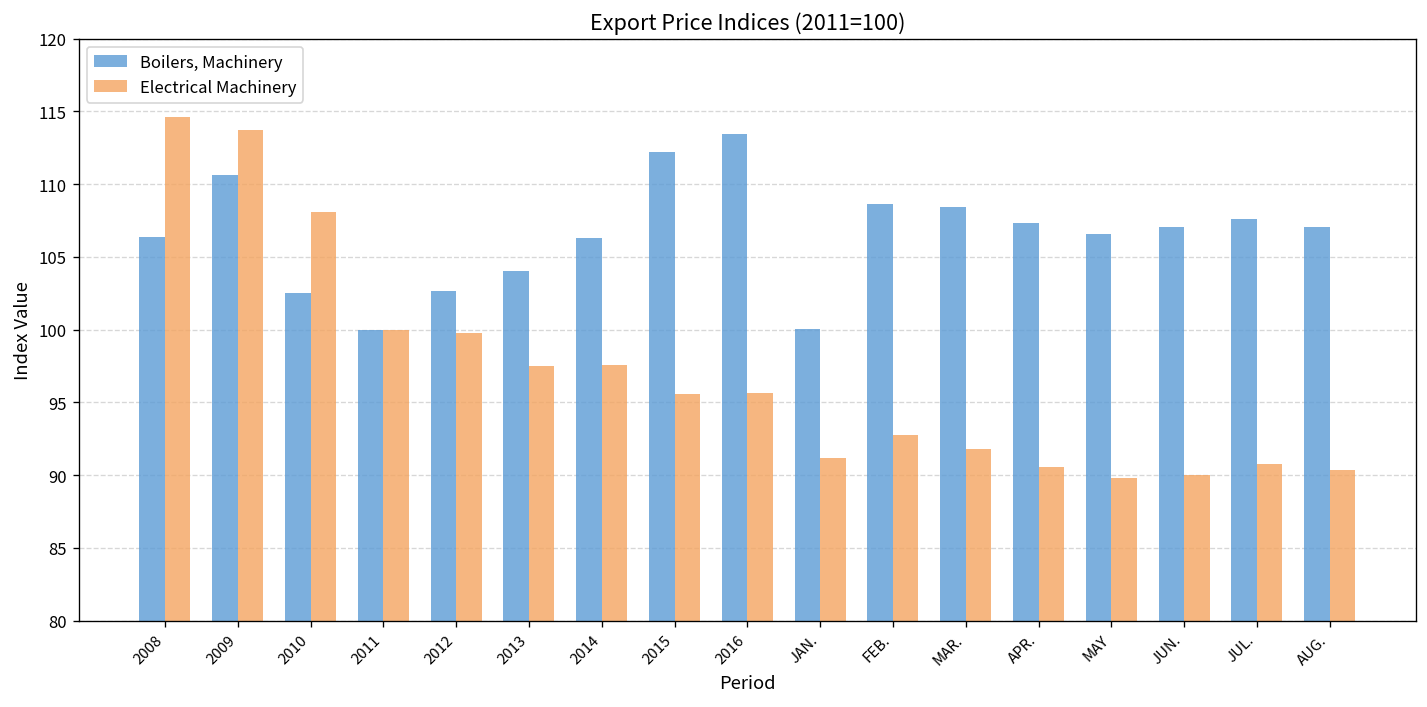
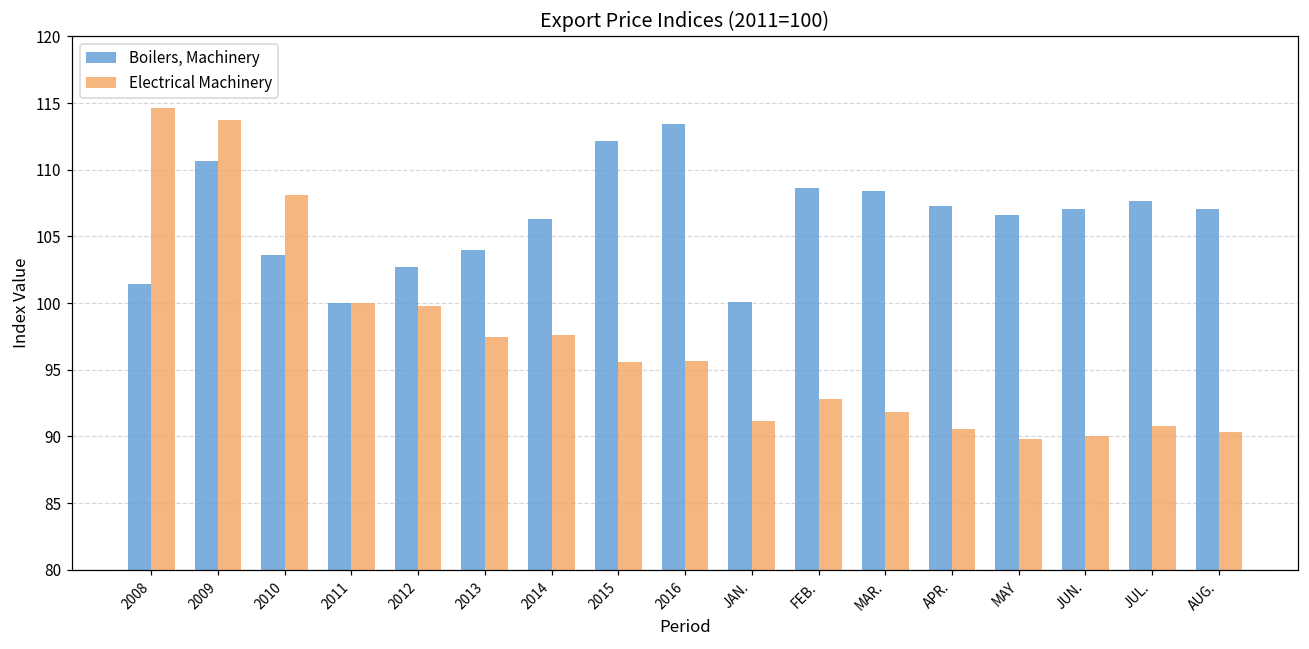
  {
    "Boilers, Machinery": {
-     "2008": 106.4,
+     "2008": 101.4,
      "2009": 110.6,
-     "2010": 102.5,
+     "2010": 103.6,
      "2011": 100.0,
      "2012": 102.7,
      "2013": 104.0,
      "2014": 106.3,
      "2015": 112.2,
      "2016": 113.4,
      "JAN.": 100.1,
      "FEB.": 108.6,
      "MAR.": 108.4,
      "APR.": 107.3,
      "MAY": 106.6,
      "JUN.": 107.0,
      "JUL.": 107.6,
      "AUG.": 107.1
    },
    "Electrical Machinery": {
      "2008": 114.6,
      "2009": 113.7,
      "2010": 108.1,
      "2011": 100.0,
      "2012": 99.8,
      "2013": 97.5,
      "2014": 97.6,
      "2015": 95.6,
      "2016": 95.6,
      "JAN.": 91.2,
      "FEB.": 92.8,
      "MAR.": 91.8,
      "APR.": 90.6,
      "MAY": 89.8,
      "JUN.": 90.0,
      "JUL.": 90.8,
      "AUG.": 90.4
    }
  }
